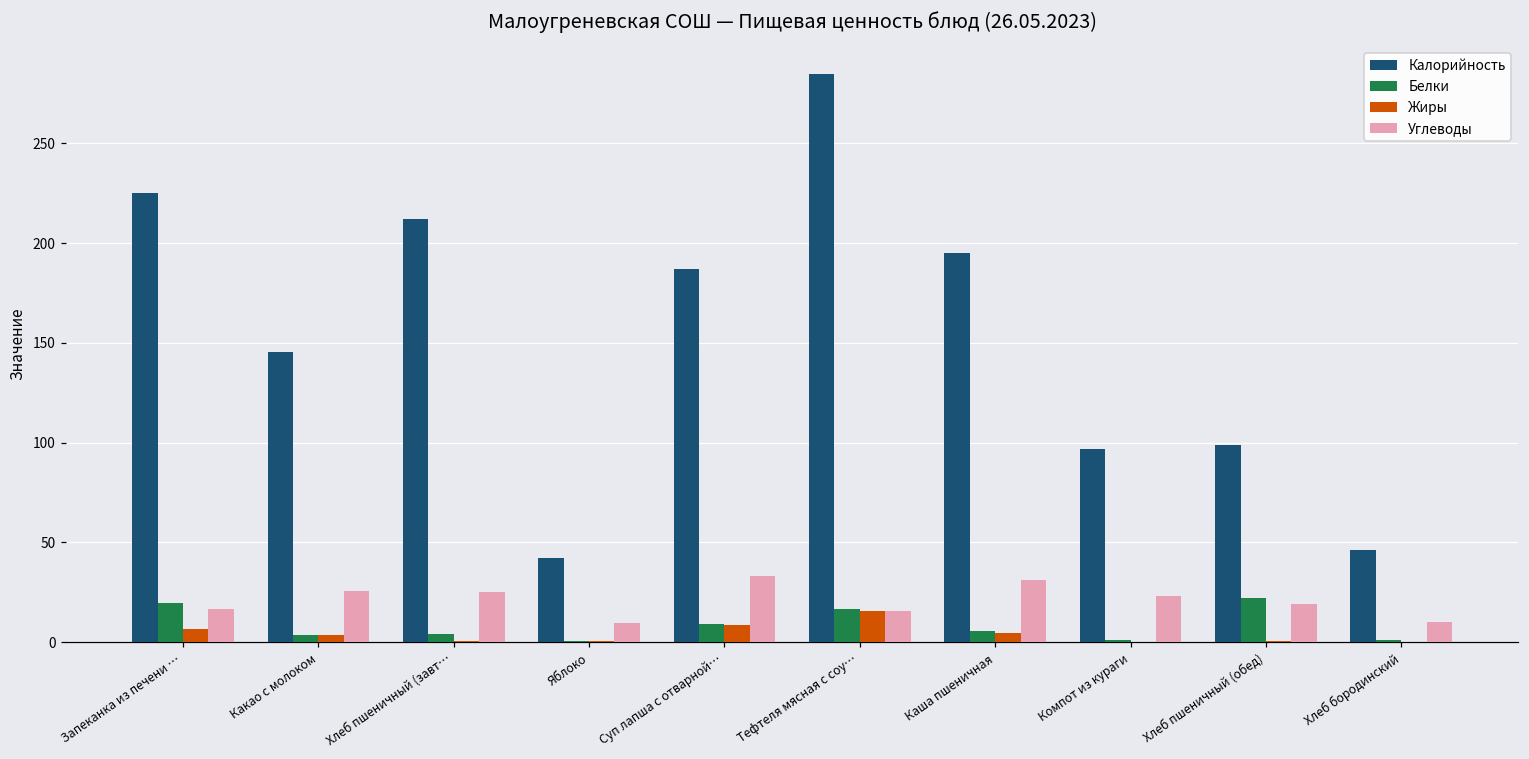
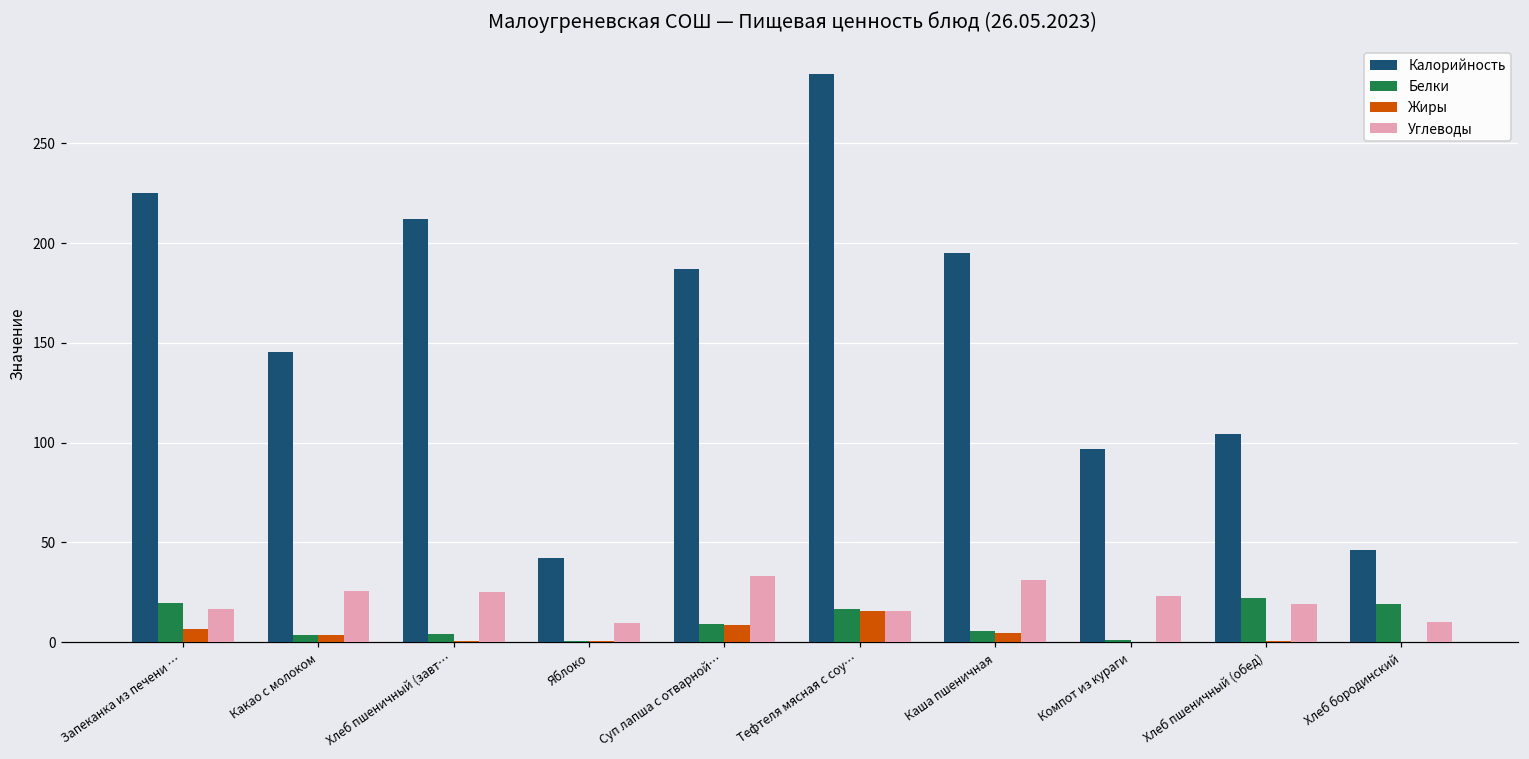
  {
    "Калорийность": {
      "Запеканка из печени …": 225,
      "Какао с молоком": 145,
      "Хлеб пшеничный (завт…": 212,
      "Яблоко": 42,
      "Суп лапша с отварной…": 187,
      "Тефтеля мясная с соу…": 285,
      "Каша пшеничная": 195,
      "Компот из кураги": 97,
-     "Хлеб пшеничный (обед)": 99,
+     "Хлеб пшеничный (обед)": 105,
      "Хлеб бородинский": 46
    },
    "Белки": {
      "Запеканка из печени …": 19,
      "Какао с молоком": 4,
      "Хлеб пшеничный (завт…": 4,
      "Суп лапша с отварной…": 9,
      "Тефтеля мясная с соу…": 17,
      "Каша пшеничная": 6,
      "Хлеб пшеничный (обед)": 22,
-     "Хлеб бородинский": 1
+     "Хлеб бородинский": 19
    },
    "Жиры": {
      "Запеканка из печени …": 7,
      "Какао с молоком": 4,
      "Суп лапша с отварной…": 9,
      "Тефтеля мясная с соу…": 16,
      "Каша пшеничная": 5,
      "Компот из кураги": 0
    },
    "Углеводы": {
      "Запеканка из печени …": 17,
      "Какао с молоком": 25,
      "Хлеб пшеничный (завт…": 25,
      "Яблоко": 10,
      "Суп лапша с отварной…": 33,
      "Тефтеля мясная с соу…": 15,
      "Каша пшеничная": 31,
      "Компот из кураги": 23,
      "Хлеб пшеничный (обед)": 19,
      "Хлеб бородинский": 10
    }
  }
